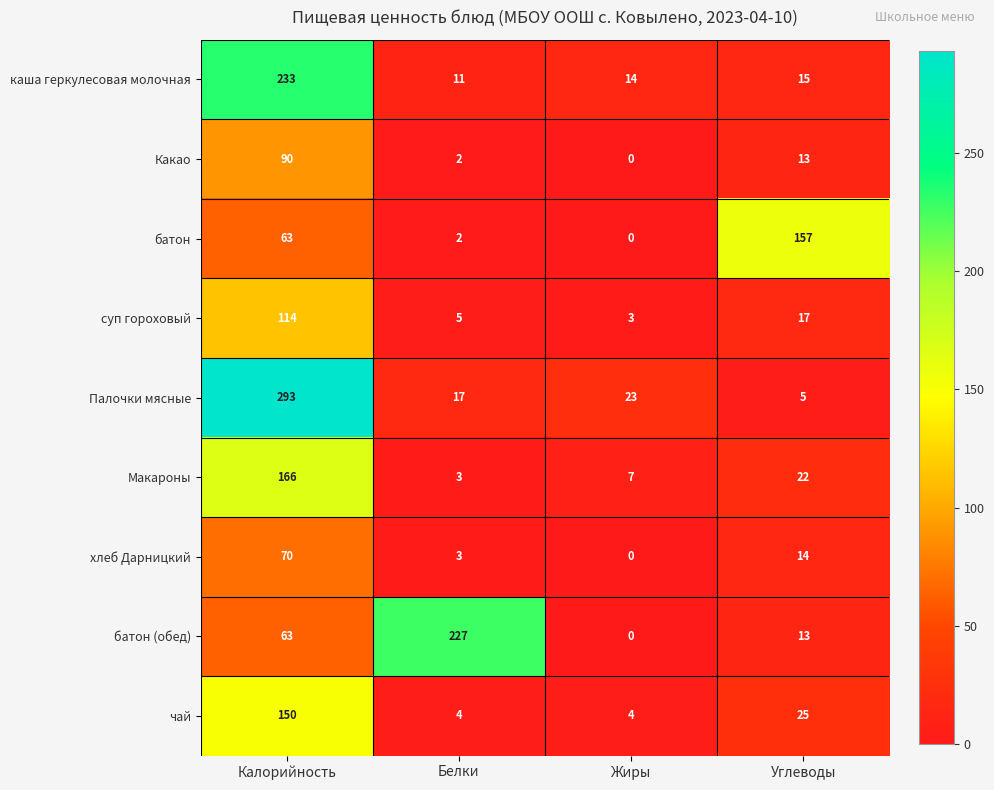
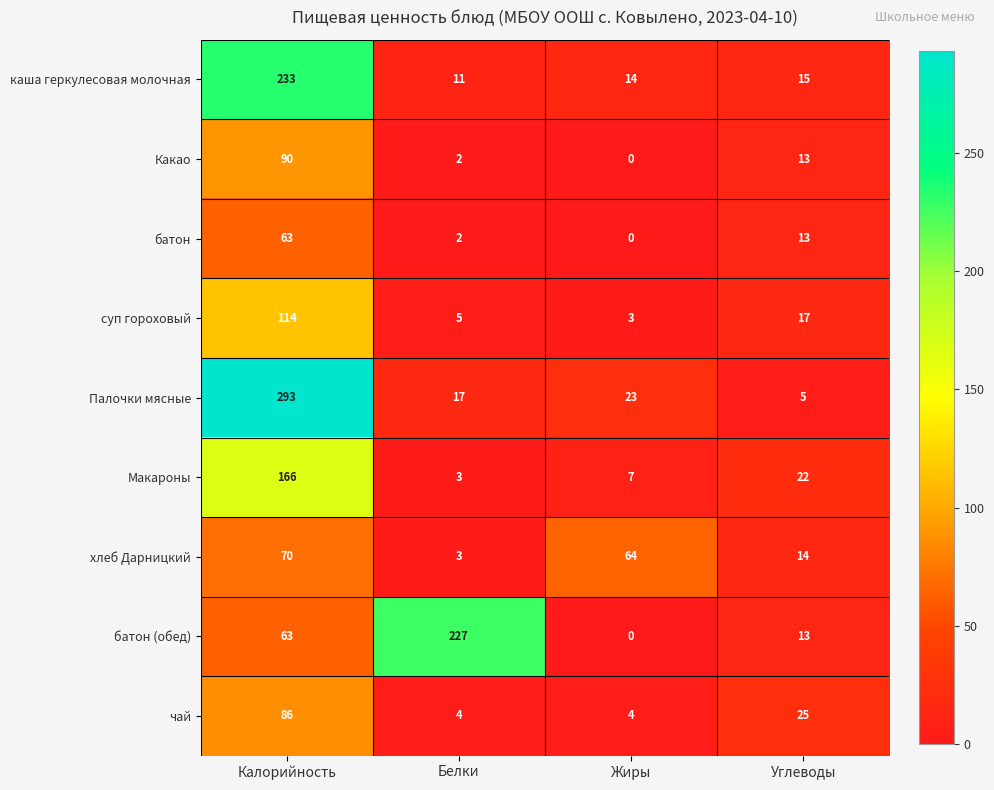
  {
    "каша геркулесовая молочная": {
      "Калорийность": 233,
      "Белки": 11,
      "Жиры": 14,
      "Углеводы": 15
    },
    "Какао": {
      "Калорийность": 90,
      "Белки": 2,
      "Жиры": 0,
      "Углеводы": 13
    },
    "батон": {
      "Калорийность": 63,
      "Белки": 2,
      "Жиры": 0,
-     "Углеводы": 157
+     "Углеводы": 13
    },
    "суп гороховый": {
      "Калорийность": 114,
      "Белки": 5,
      "Жиры": 3,
      "Углеводы": 17
    },
    "Палочки мясные": {
      "Калорийность": 293,
      "Белки": 17,
      "Жиры": 23,
      "Углеводы": 5
    },
    "Макароны": {
      "Калорийность": 166,
      "Белки": 3,
      "Жиры": 7,
      "Углеводы": 22
    },
    "хлеб Дарницкий": {
      "Калорийность": 70,
      "Белки": 3,
-     "Жиры": 0,
+     "Жиры": 64,
      "Углеводы": 14
    },
    "батон (обед)": {
      "Калорийность": 63,
      "Белки": 227,
      "Жиры": 0,
      "Углеводы": 13
    },
    "чай": {
-     "Калорийность": 150,
+     "Калорийность": 86,
      "Белки": 4,
      "Жиры": 4,
      "Углеводы": 25
    }
  }
